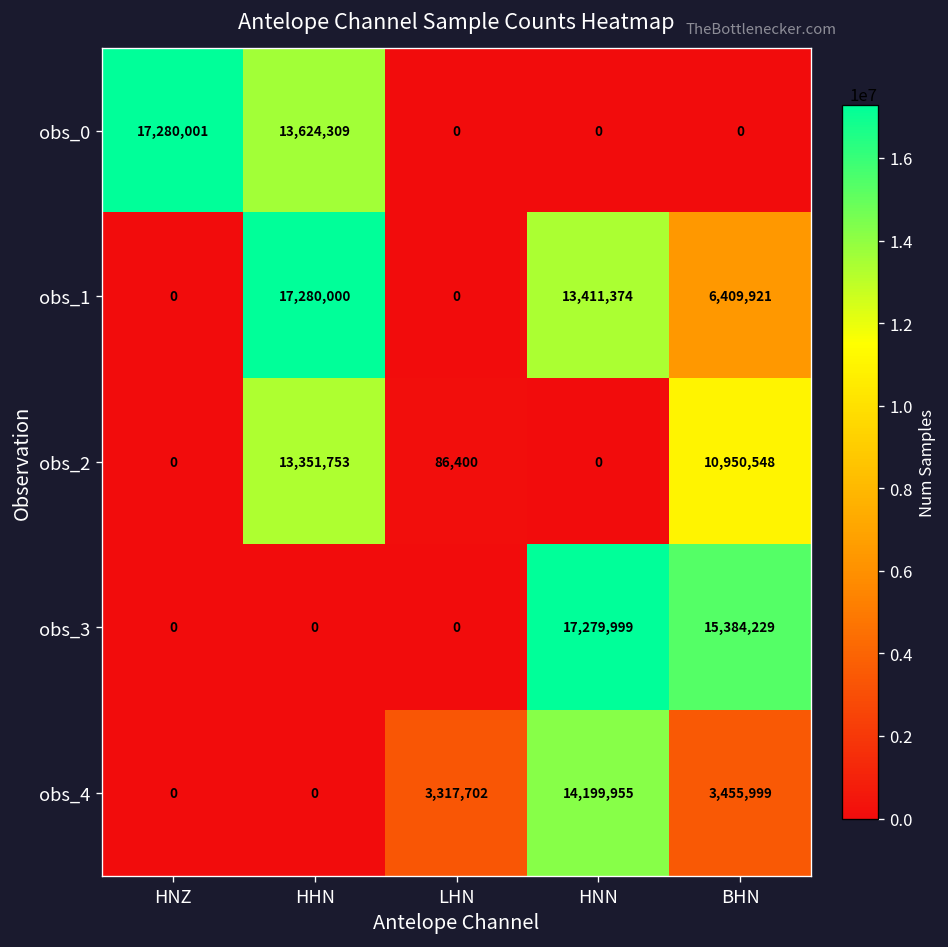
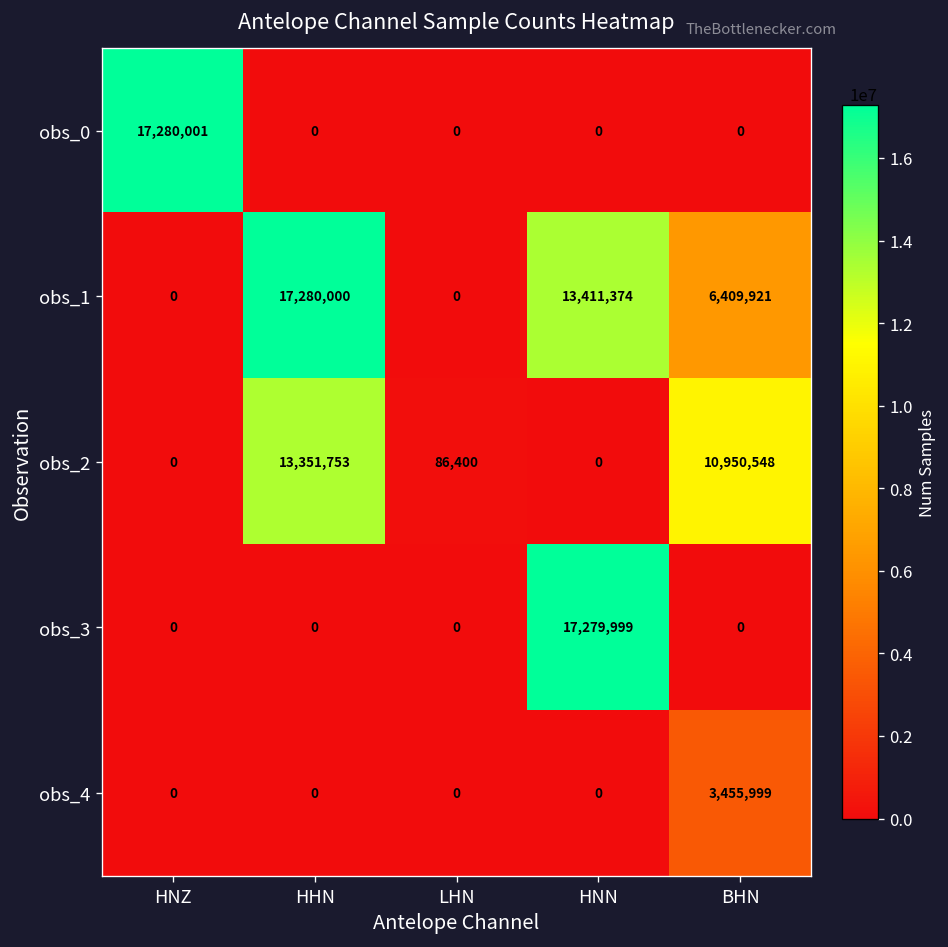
  {
    "obs_0": {
      "HNZ": "17,280,001",
-     "HHN": "13,624,309",
+     "HHN": "0",
      "LHN": "0",
      "HNN": "0",
      "BHN": "0"
    },
    "obs_1": {
      "HNZ": "0",
      "HHN": "17,280,000",
      "LHN": "0",
      "HNN": "13,411,374",
      "BHN": "6,409,921"
    },
    "obs_2": {
      "HNZ": "0",
      "HHN": "13,351,753",
      "LHN": "86,400",
      "HNN": "0",
      "BHN": "10,950,548"
    },
    "obs_3": {
      "HNZ": "0",
      "HHN": "0",
      "LHN": "0",
      "HNN": "17,279,999",
-     "BHN": "15,384,229"
+     "BHN": "0"
    },
    "obs_4": {
      "HNZ": "0",
      "HHN": "0",
-     "LHN": "3,317,702",
-     "HNN": "14,199,955",
+     "LHN": "0",
+     "HNN": "0",
      "BHN": "3,455,999"
    }
  }
